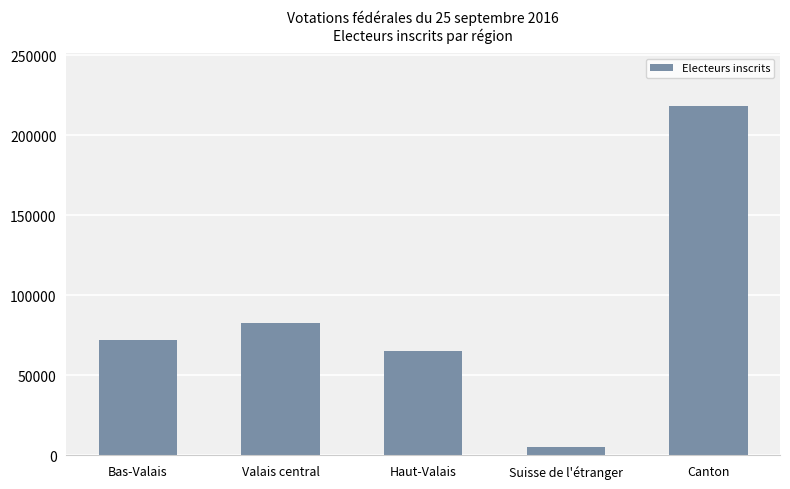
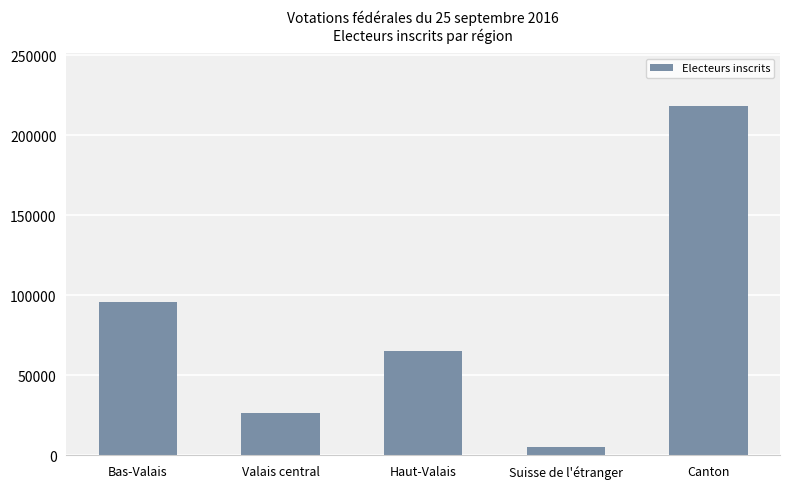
  {
-   "Bas-Valais": 72000,
-   "Valais central": 83000,
+   "Bas-Valais": 96000,
+   "Valais central": 26000,
    "Haut-Valais": 65000,
    "Suisse de l'étranger": 5000,
    "Canton": 218000
  }
